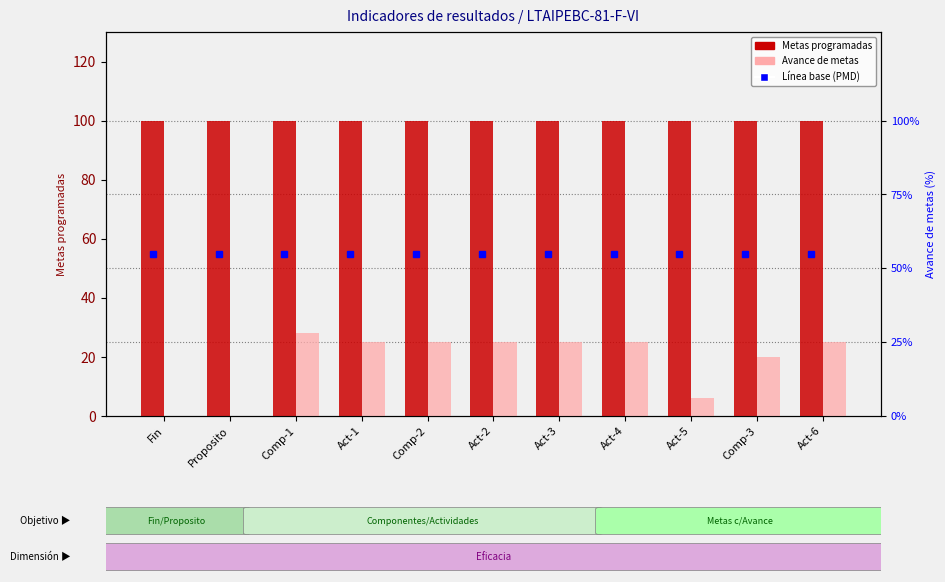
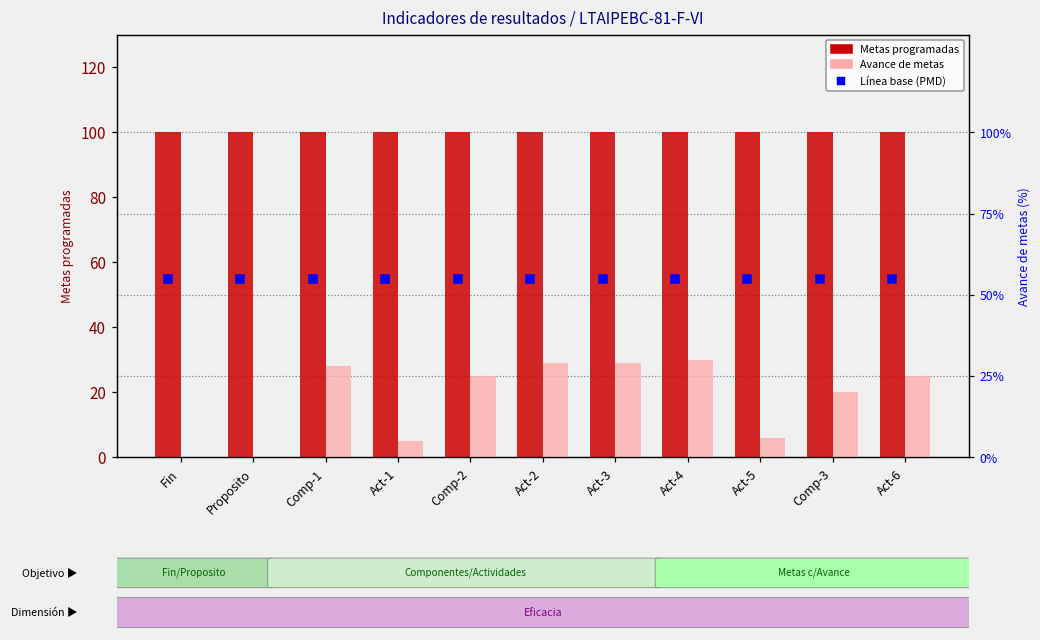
  {
    "Metas programadas": {
      "Fin": 100,
      "Proposito": 100,
      "Comp-1": 100,
      "Act-1": 100,
      "Comp-2": 100,
      "Act-2": 100,
      "Act-3": 100,
      "Act-4": 100,
      "Act-5": 100,
      "Comp-3": 100,
      "Act-6": 100
    },
    "Avance de metas": {
      "Fin": 0,
      "Proposito": 0,
      "Comp-1": 28,
-     "Act-1": 25,
+     "Act-1": 5,
      "Comp-2": 25,
-     "Act-2": 25,
-     "Act-3": 25,
-     "Act-4": 25,
+     "Act-2": 29,
+     "Act-3": 29,
+     "Act-4": 30,
      "Act-5": 6,
      "Comp-3": 20,
      "Act-6": 25
    }
  }
